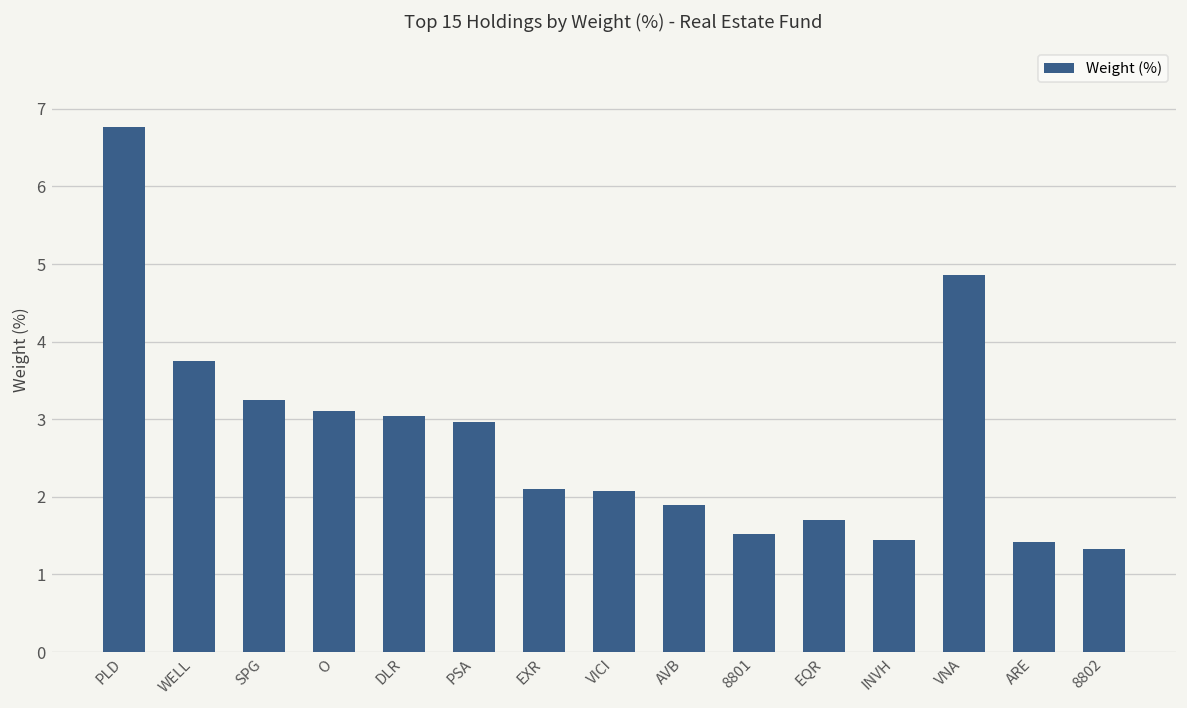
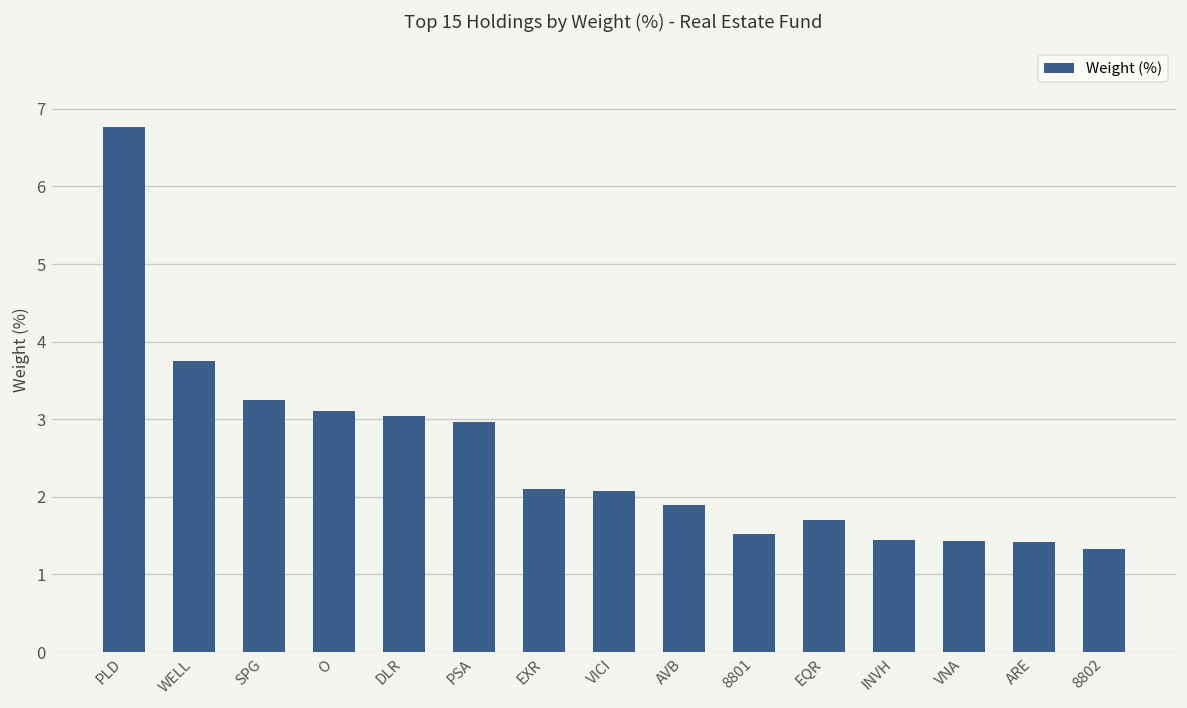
  {
    "PLD": 6.8,
    "WELL": 3.8,
    "SPG": 3.3,
    "O": 3.1,
    "DLR": 3.0,
    "PSA": 3.0,
    "EXR": 2.1,
    "VICI": 2.1,
    "AVB": 1.9,
    "8801": 1.5,
    "EQR": 1.7,
    "INVH": 1.5,
-   "VNA": 4.9,
+   "VNA": 1.4,
    "ARE": 1.4,
    "8802": 1.3
  }
